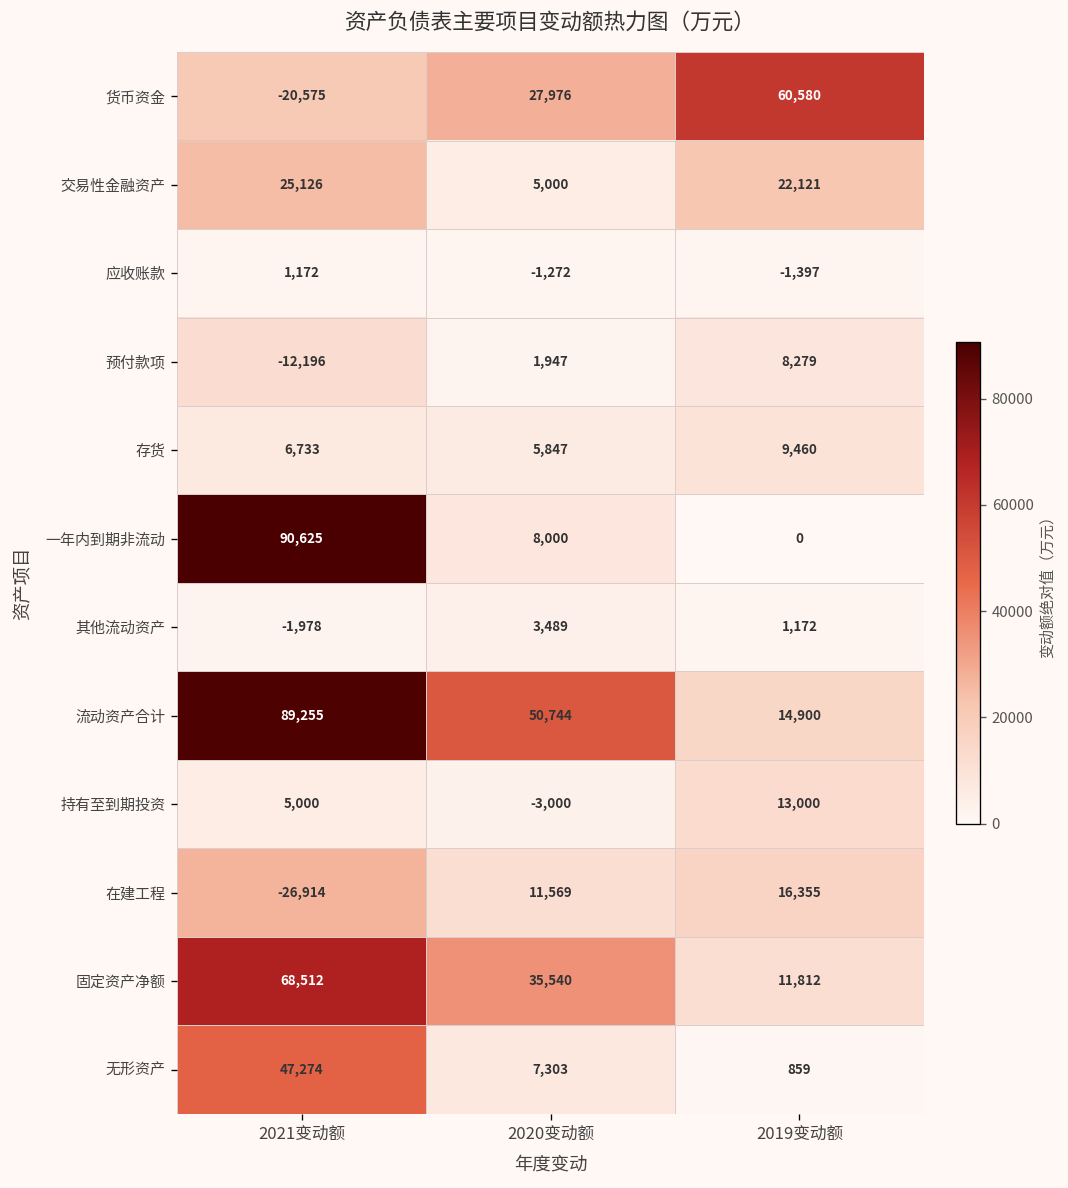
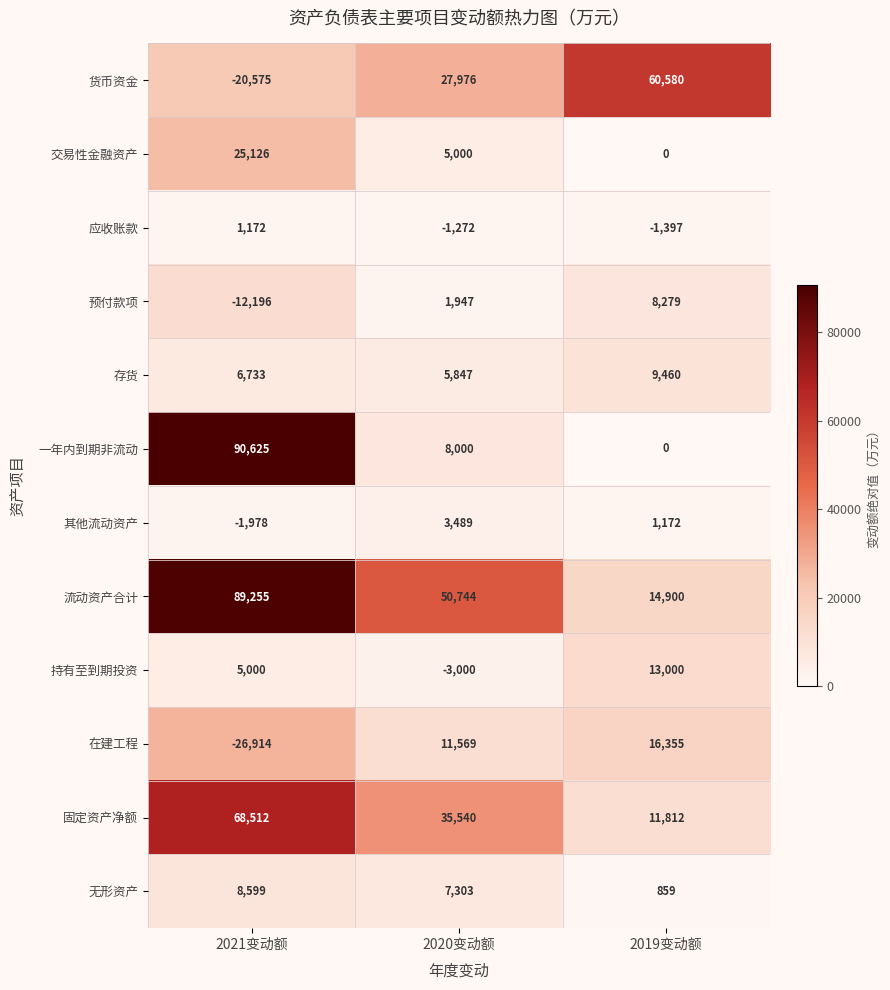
  {
    "货币资金": {
      "2021变动额": "-20,575",
      "2020变动额": "27,976",
      "2019变动额": "60,580"
    },
    "交易性金融资产": {
      "2021变动额": "25,126",
      "2020变动额": "5,000",
-     "2019变动额": "22,121"
+     "2019变动额": "0"
    },
    "应收账款": {
      "2021变动额": "1,172",
      "2020变动额": "-1,272",
      "2019变动额": "-1,397"
    },
    "预付款项": {
      "2021变动额": "-12,196",
      "2020变动额": "1,947",
      "2019变动额": "8,279"
    },
    "存货": {
      "2021变动额": "6,733",
      "2020变动额": "5,847",
      "2019变动额": "9,460"
    },
    "一年内到期非流动": {
      "2021变动额": "90,625",
      "2020变动额": "8,000",
      "2019变动额": "0"
    },
    "其他流动资产": {
      "2021变动额": "-1,978",
      "2020变动额": "3,489",
      "2019变动额": "1,172"
    },
    "流动资产合计": {
      "2021变动额": "89,255",
      "2020变动额": "50,744",
      "2019变动额": "14,900"
    },
    "持有至到期投资": {
      "2021变动额": "5,000",
      "2020变动额": "-3,000",
      "2019变动额": "13,000"
    },
    "在建工程": {
      "2021变动额": "-26,914",
      "2020变动额": "11,569",
      "2019变动额": "16,355"
    },
    "固定资产净额": {
      "2021变动额": "68,512",
      "2020变动额": "35,540",
      "2019变动额": "11,812"
    },
    "无形资产": {
-     "2021变动额": "47,274",
+     "2021变动额": "8,599",
      "2020变动额": "7,303",
      "2019变动额": "859"
    }
  }
